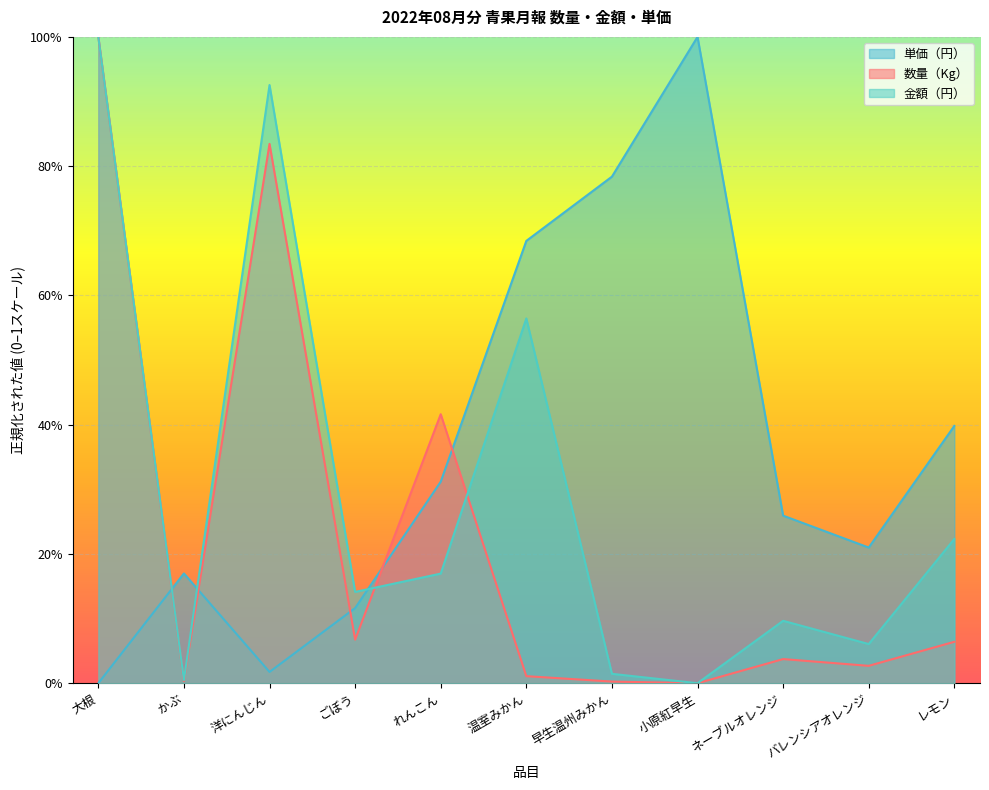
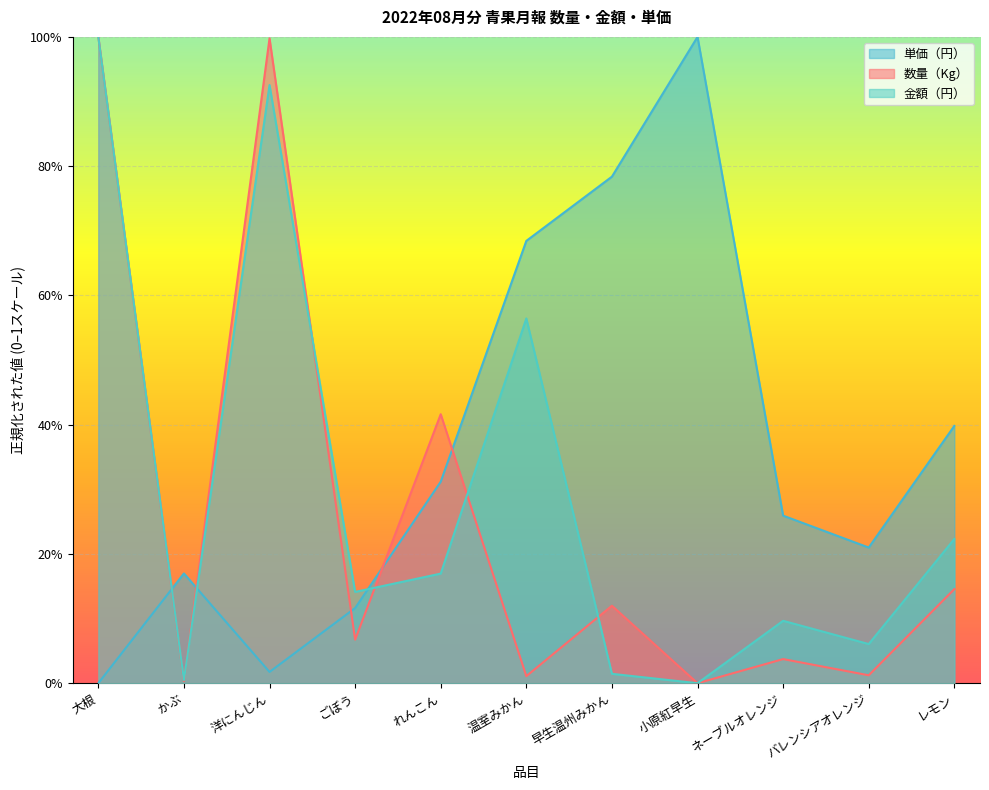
  {
    "数量（Kg）": {
-     "洋にんじん": "83%",
+     "洋にんじん": "100%",
      "ごぼう": "7%",
      "れんこん": "42%",
      "温室みかん": "1%",
-     "早生温州みかん": "0%",
+     "早生温州みかん": "12%",
      "ネーブルオレンジ": "4%",
-     "バレンシアオレンジ": "3%",
-     "レモン": "6%"
+     "バレンシアオレンジ": "1%",
+     "レモン": "15%"
    }
  }
